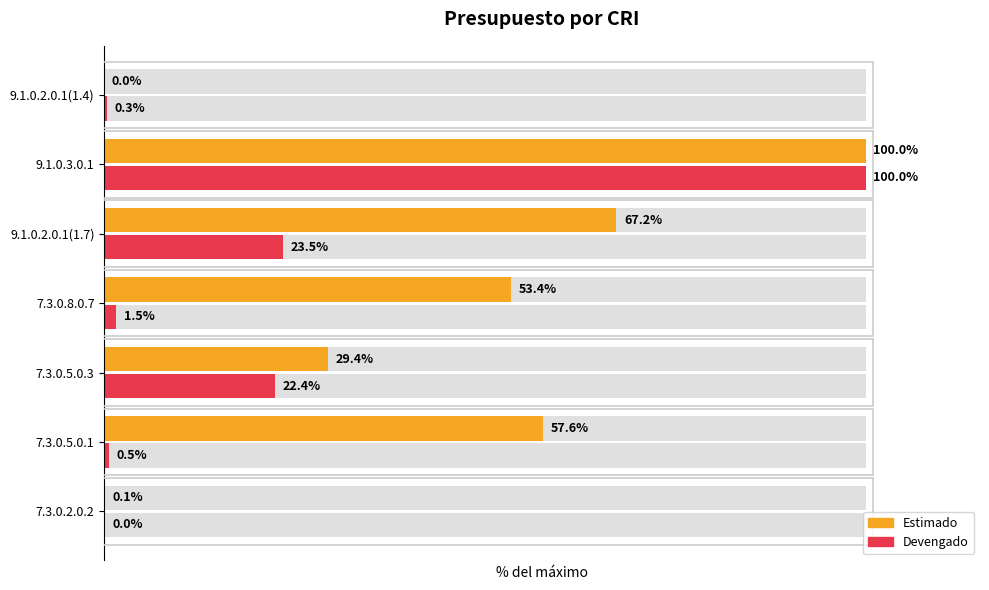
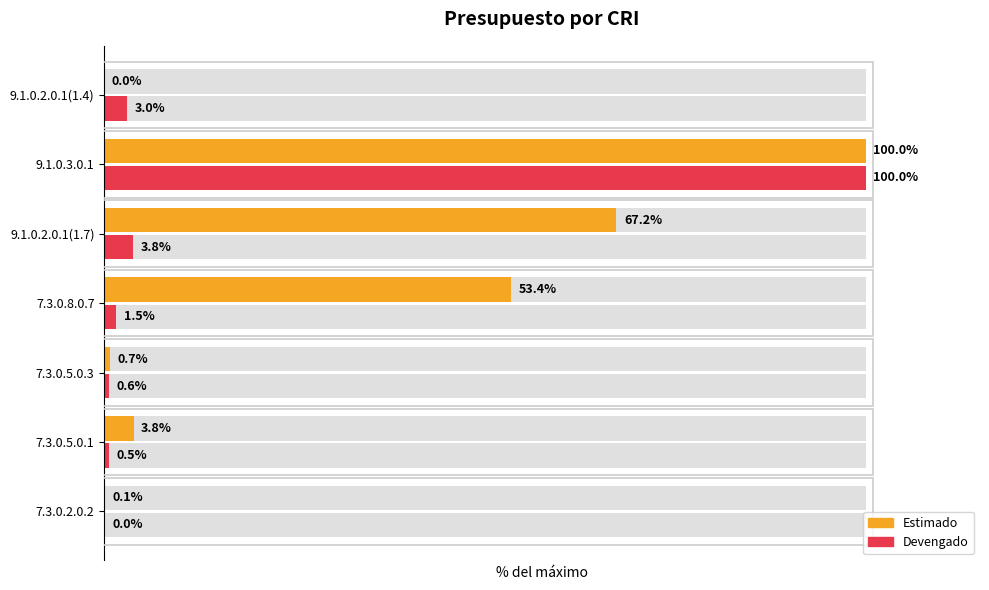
  {
    "Estimado": {
      "9.1.0.2.0.1(1.4)": "0.0%",
      "9.1.0.3.0.1": "100.0%",
-     "7.3.0.5.0.3": "29.4%",
-     "7.3.0.5.0.1": "57.6%"
+     "7.3.0.5.0.3": "0.7%",
+     "7.3.0.5.0.1": "3.8%"
    },
    "Devengado": {
-     "9.1.0.2.0.1(1.4)": "0.3%",
+     "9.1.0.2.0.1(1.4)": "3.0%",
      "9.1.0.3.0.1": "100.0%",
-     "9.1.0.2.0.1(1.7)": "23.5%",
-     "7.3.0.5.0.3": "22.4%",
+     "9.1.0.2.0.1(1.7)": "3.8%",
+     "7.3.0.5.0.3": "0.6%",
      "7.3.0.2.0.2": "0.0%"
    }
  }
